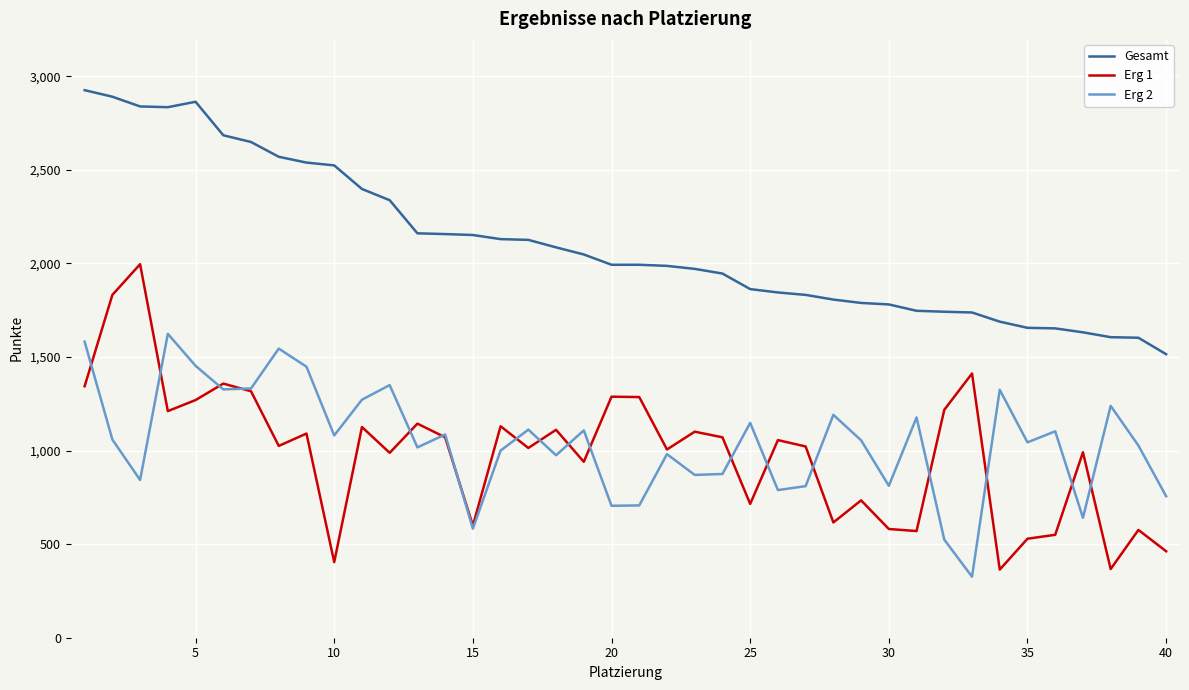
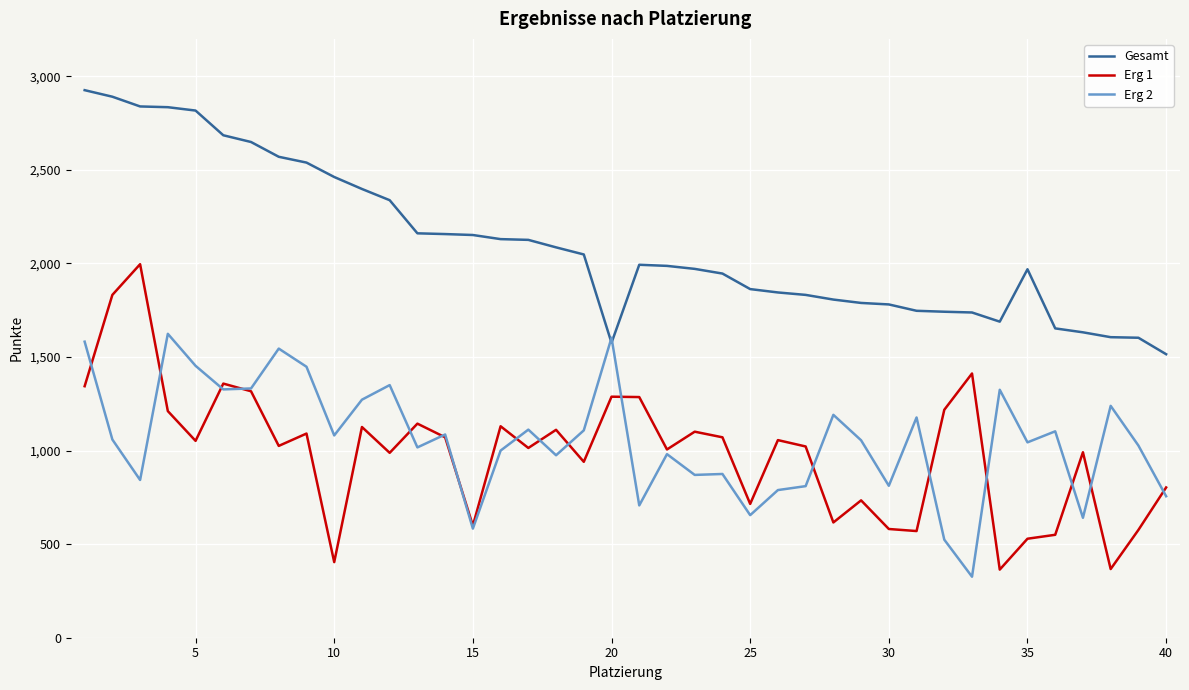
  {
    "Gesamt": {
-     "5": "2,860",
-     "10": "2,520",
+     "5": "2,820",
+     "10": "2,460",
      "15": "2,150",
-     "20": "1,990",
+     "20": "1,580",
      "25": "1,860",
      "30": "1,780",
-     "35": "1,660",
+     "35": "1,970",
      "40": "1,520"
    },
    "Erg 1": {
-     "5": "1,270",
+     "5": "1,050",
      "10": "400",
      "15": "600",
      "20": "1,290",
      "25": "720",
      "30": "580",
      "35": "530",
-     "40": "460"
+     "40": "800"
    },
    "Erg 2": {
      "5": "1,450",
      "10": "1,080",
      "15": "580",
-     "20": "710",
-     "25": "1,150",
+     "20": "1,600",
+     "25": "660",
      "30": "810",
      "35": "1,040",
      "40": "760"
    }
  }
